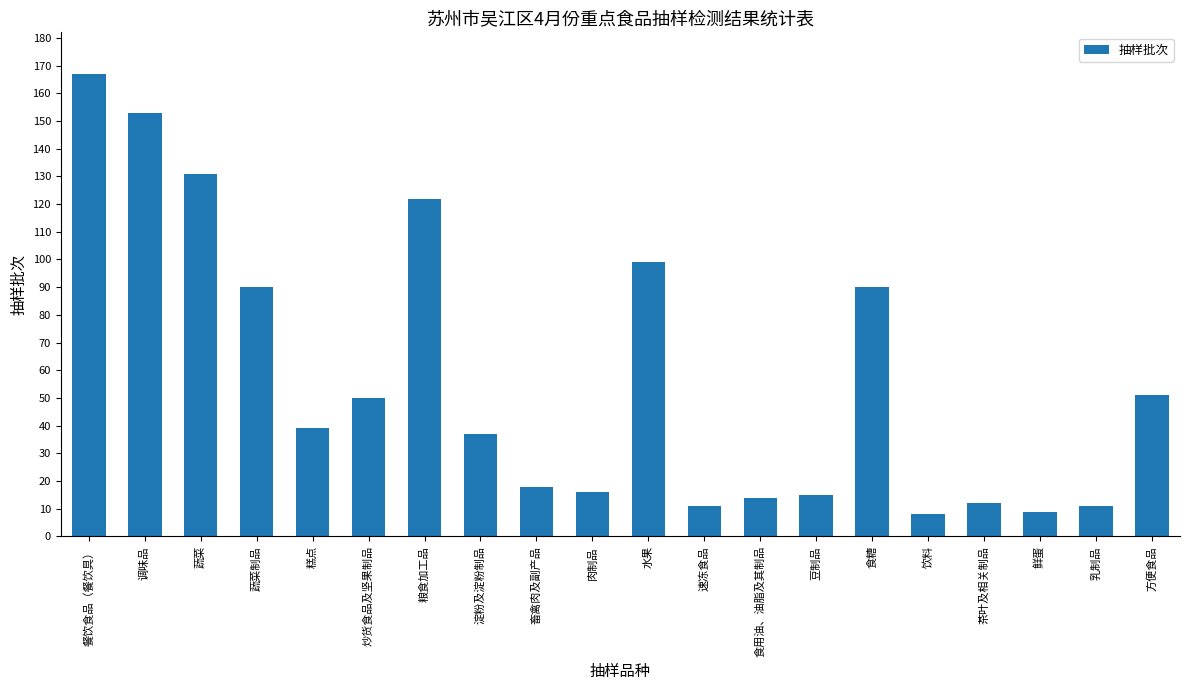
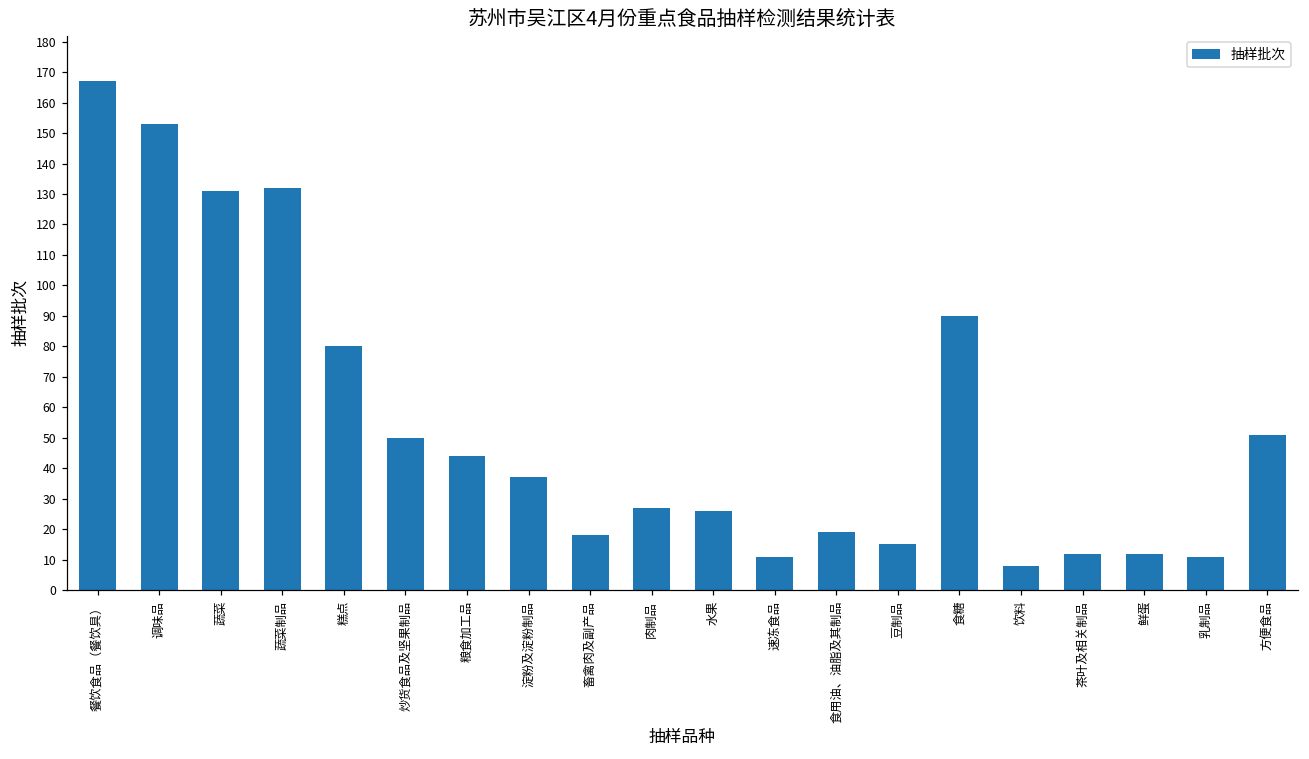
  {
    "餐饮食品（餐饮具）": 167,
    "调味品": 153,
    "蔬菜": 131,
-   "蔬菜制品": 90,
-   "糕点": 39,
+   "蔬菜制品": 132,
+   "糕点": 80,
    "炒货食品及坚果制品": 50,
-   "粮食加工品": 122,
+   "粮食加工品": 44,
    "淀粉及淀粉制品": 37,
    "畜禽肉及副产品": 18,
-   "肉制品": 16,
-   "水果": 99,
+   "肉制品": 27,
+   "水果": 26,
    "速冻食品": 11,
-   "食用油、油脂及其制品": 14,
+   "食用油、油脂及其制品": 19,
    "豆制品": 15,
    "食糖": 90,
    "饮料": 8,
    "茶叶及相关制品": 12,
-   "鲜蛋": 9,
+   "鲜蛋": 12,
    "乳制品": 11,
    "方便食品": 51
  }
